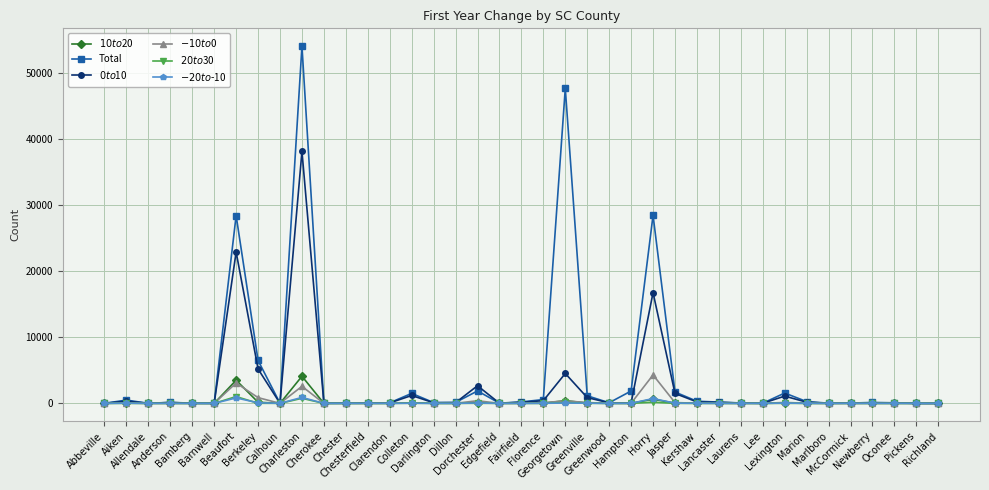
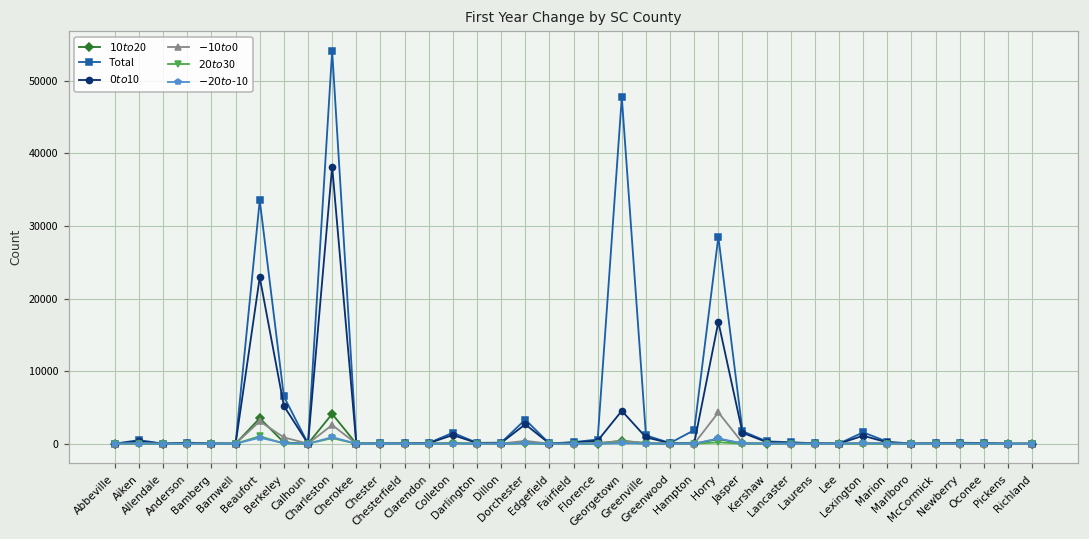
  {
    "Total": {
-     "Beaufort": 28000,
+     "Beaufort": 34000,
      "Berkeley": 7000,
      "Charleston": 54000,
-     "Dorchester": 2000,
+     "Dorchester": 3000,
      "Georgetown": 48000,
      "Hampton": 2000,
      "Horry": 28000,
      "Lexington": 2000
    }
  }
